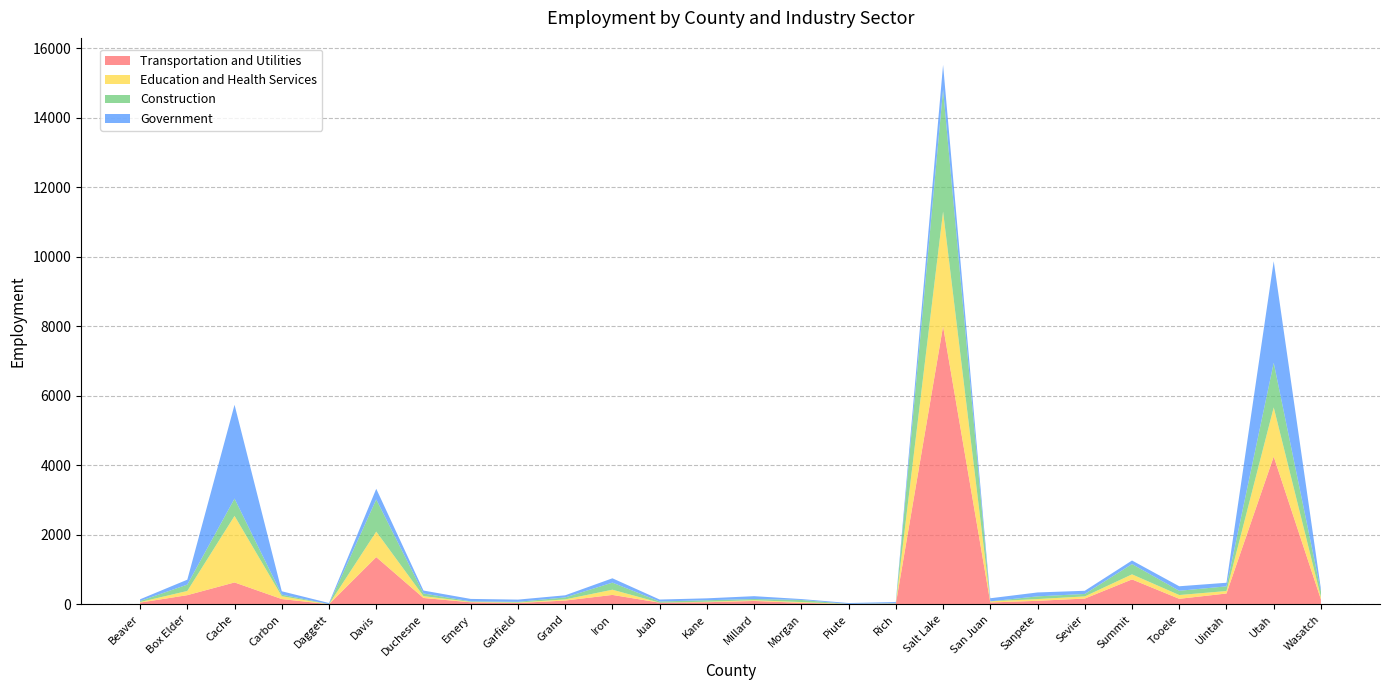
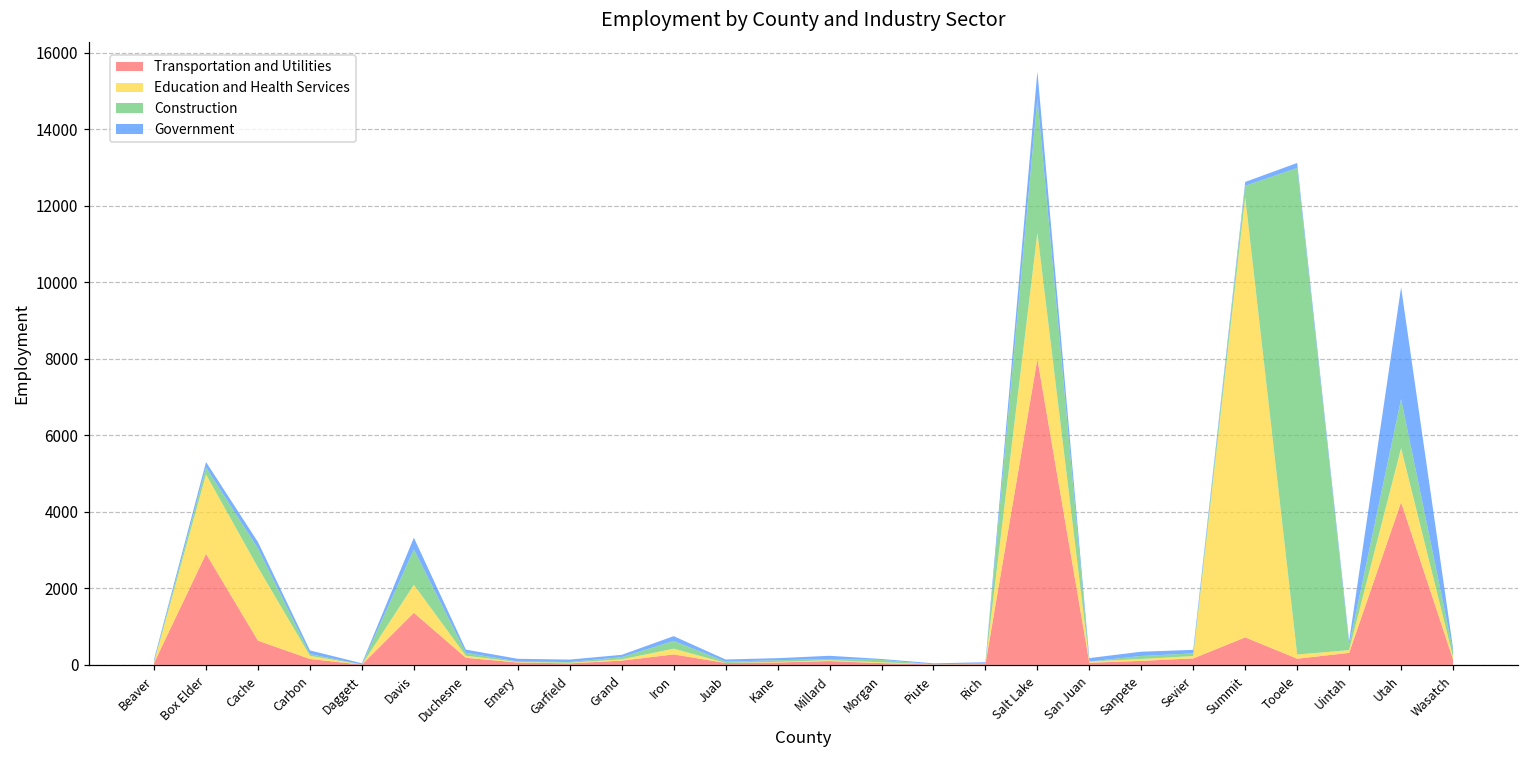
  {
    "Transportation and Utilities": {
-     "Box Elder": 300,
+     "Box Elder": 2900,
      "Cache": 600,
      "Carbon": 200,
      "Davis": 1400,
      "Iron": 300,
      "Salt Lake": 8000,
      "Summit": 700,
      "Tooele": 200,
      "Utah": 4300
    },
    "Education and Health Services": {
-     "Box Elder": 100,
+     "Box Elder": 2100,
      "Cache": 1900,
      "Davis": 700,
      "Iron": 200,
      "Salt Lake": 3300,
-     "Summit": 100,
+     "Summit": 11500,
      "Tooele": 100,
      "Utah": 1400
    },
    "Construction": {
      "Box Elder": 200,
      "Cache": 500,
      "Davis": 900,
      "Duchesne": 100,
      "Iron": 200,
      "Salt Lake": 3500,
      "Sanpete": 100,
      "Summit": 300,
-     "Tooele": 100,
+     "Tooele": 12700,
      "Uintah": 100,
      "Utah": 1300
    },
    "Government": {
      "Box Elder": 100,
-     "Cache": 2700,
+     "Cache": 200,
      "Carbon": 100,
      "Davis": 300,
      "Duchesne": 100,
      "Iron": 100,
      "Millard": 100,
      "Salt Lake": 700,
      "San Juan": 100,
      "Sanpete": 100,
      "Sevier": 100,
      "Summit": 100,
      "Tooele": 100,
      "Uintah": 100,
      "Utah": 2900
    }
  }
